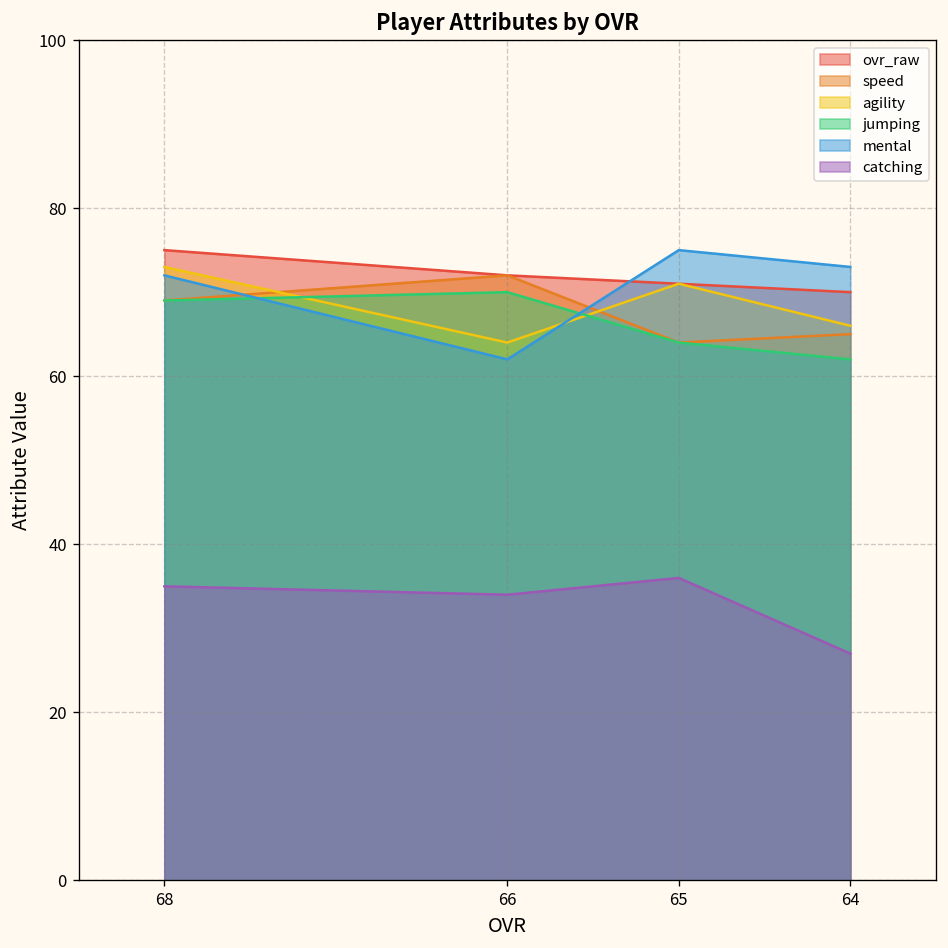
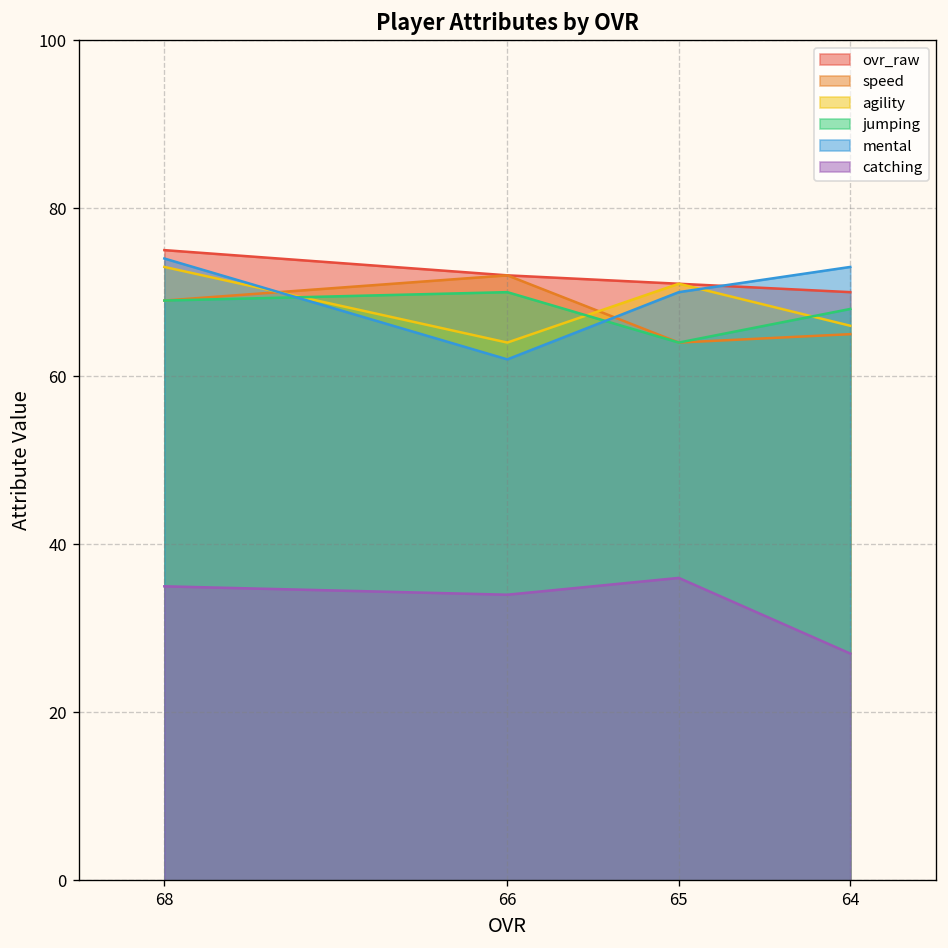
  {
    "jumping": {
      "66": 70,
-     "64": 62
+     "64": 68
    },
    "mental": {
-     "68": 72,
+     "68": 74,
      "66": 62,
-     "65": 75,
+     "65": 70,
      "64": 73
    },
    "catching": {
      "68": 35,
      "66": 34,
      "65": 36,
      "64": 27
    }
  }
